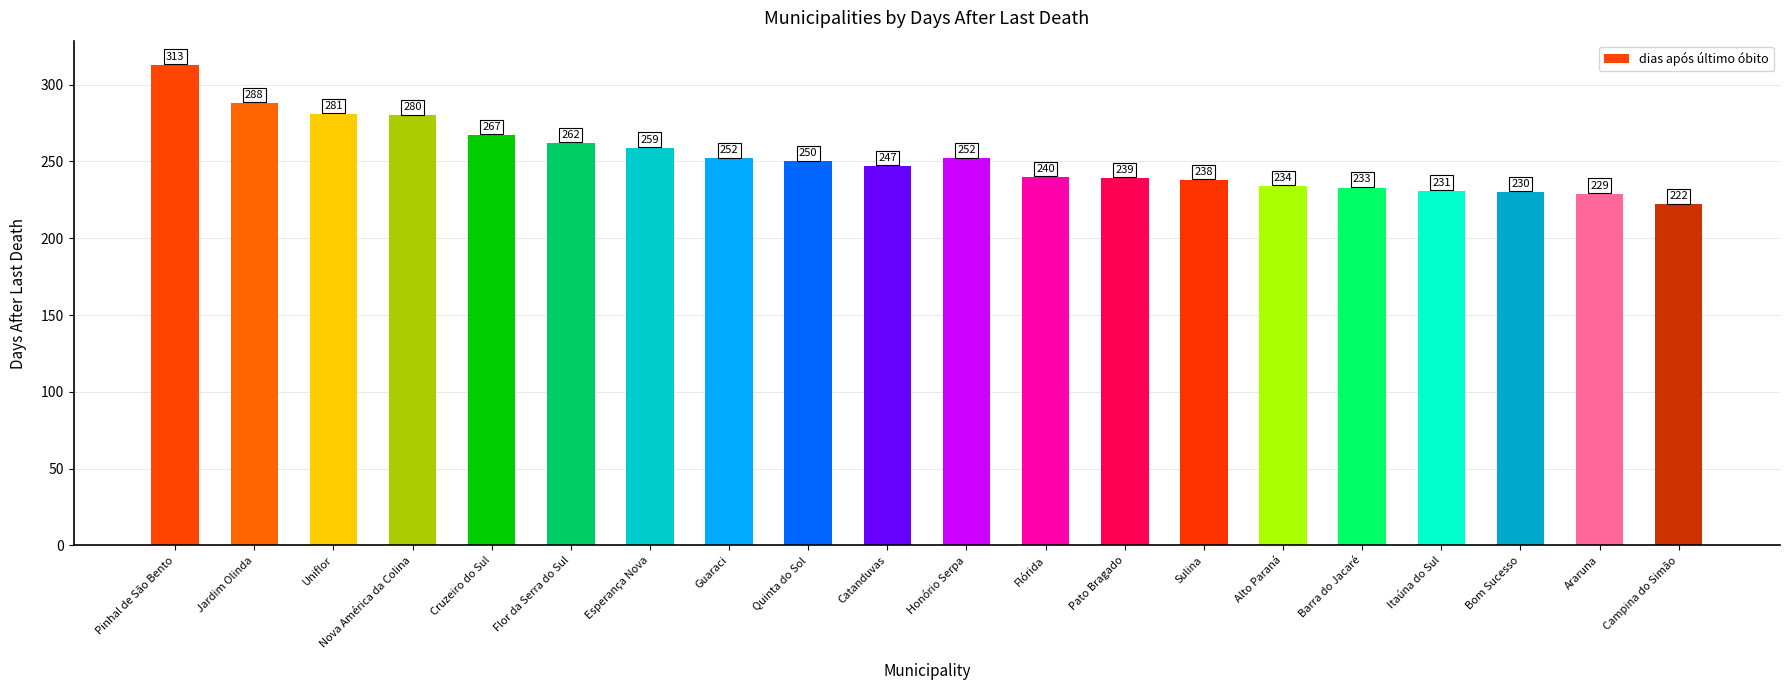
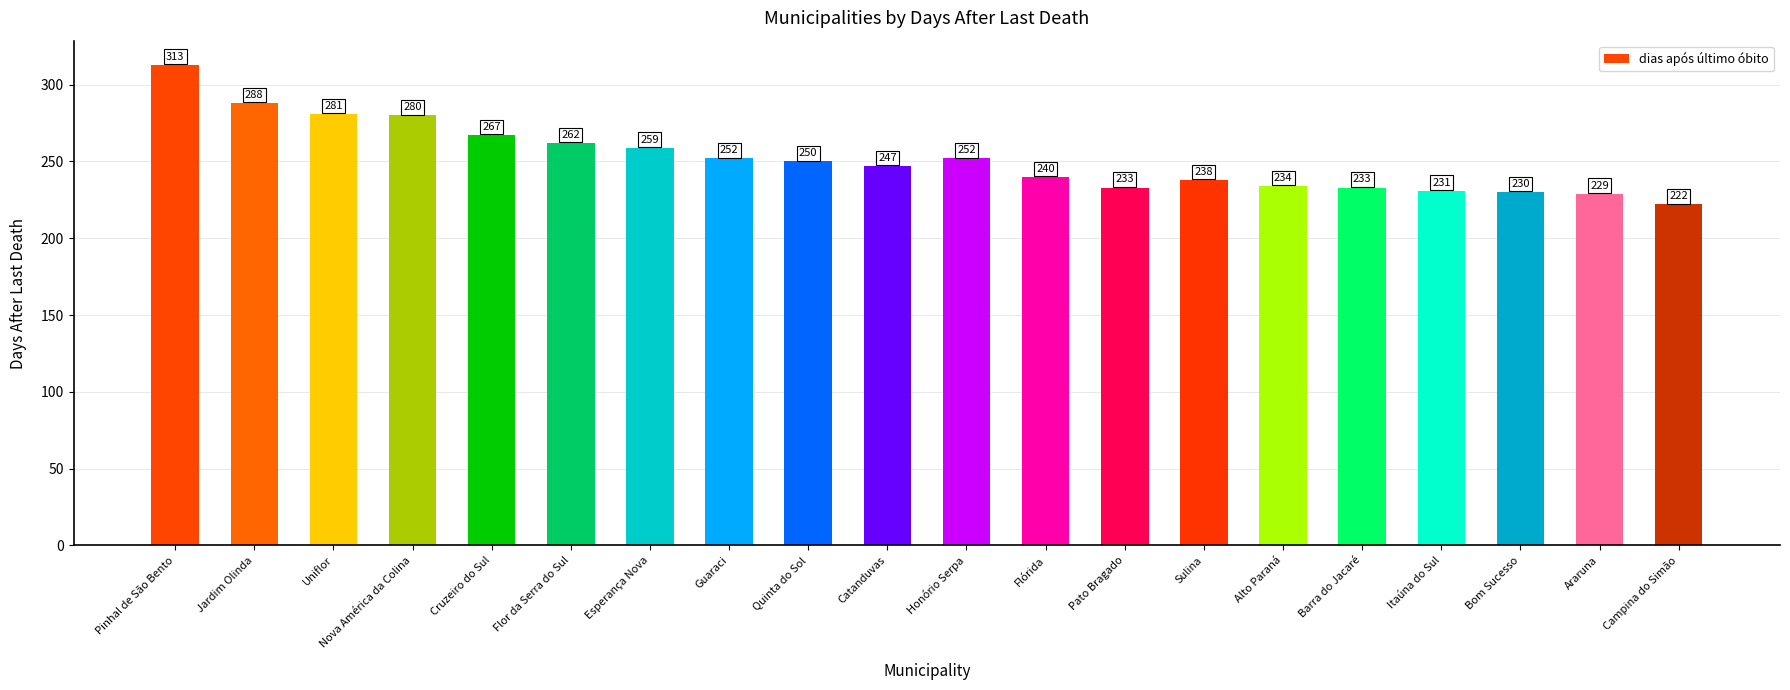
  {
-   "Pato Bragado": 239
+   "Pato Bragado": 233
  }
